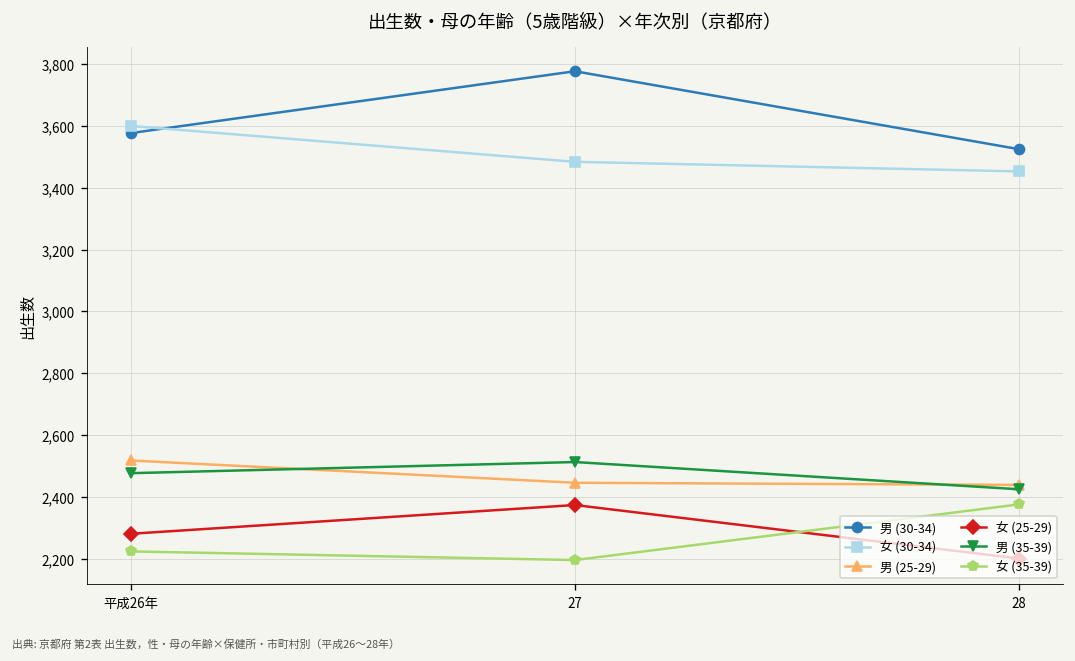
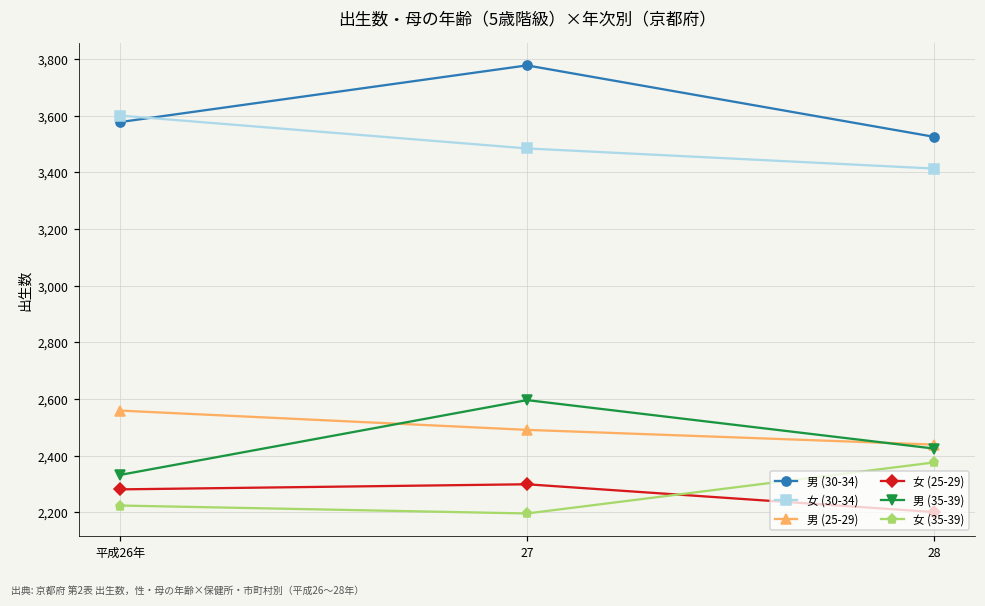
  {
    "男 (30-34)": {
      "平成26年": "3,580",
      "27": "3,780",
      "28": "3,530"
    },
    "女 (30-34)": {
      "平成26年": "3,600",
      "27": "3,480",
-     "28": "3,450"
+     "28": "3,410"
    },
    "男 (25-29)": {
-     "平成26年": "2,520",
-     "27": "2,450",
+     "平成26年": "2,560",
+     "27": "2,490",
      "28": "2,440"
    },
    "女 (25-29)": {
      "平成26年": "2,280",
-     "27": "2,370"
+     "27": "2,300"
    },
    "男 (35-39)": {
-     "平成26年": "2,480",
-     "27": "2,510",
+     "平成26年": "2,330",
+     "27": "2,600",
      "28": "2,430"
    },
    "女 (35-39)": {
      "平成26年": "2,220",
      "27": "2,200",
      "28": "2,380"
    }
  }
